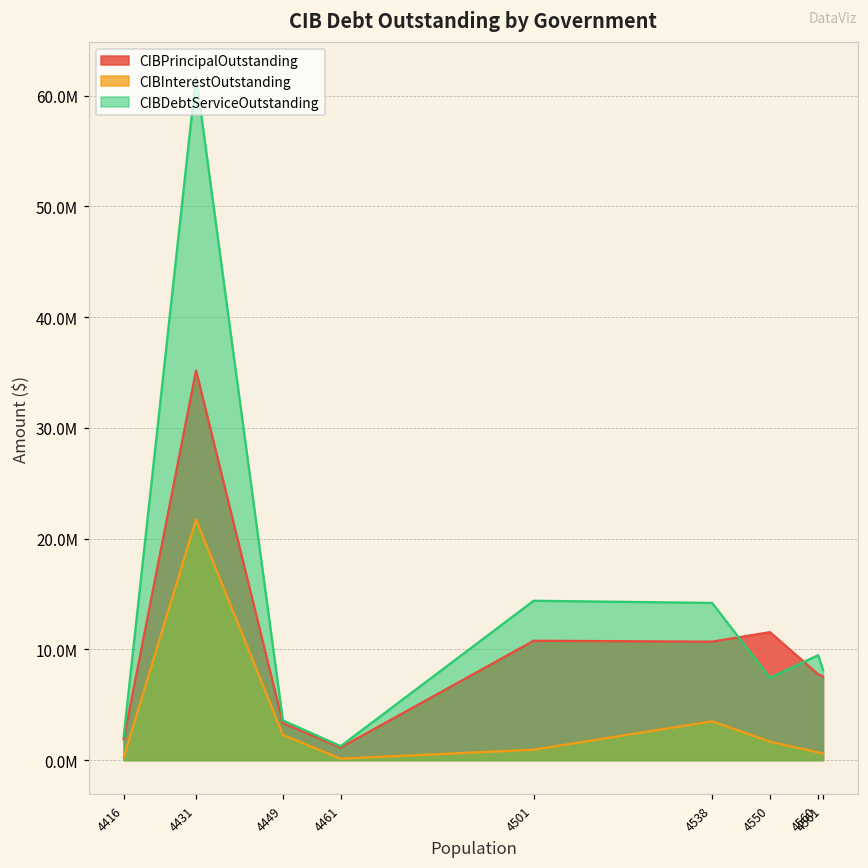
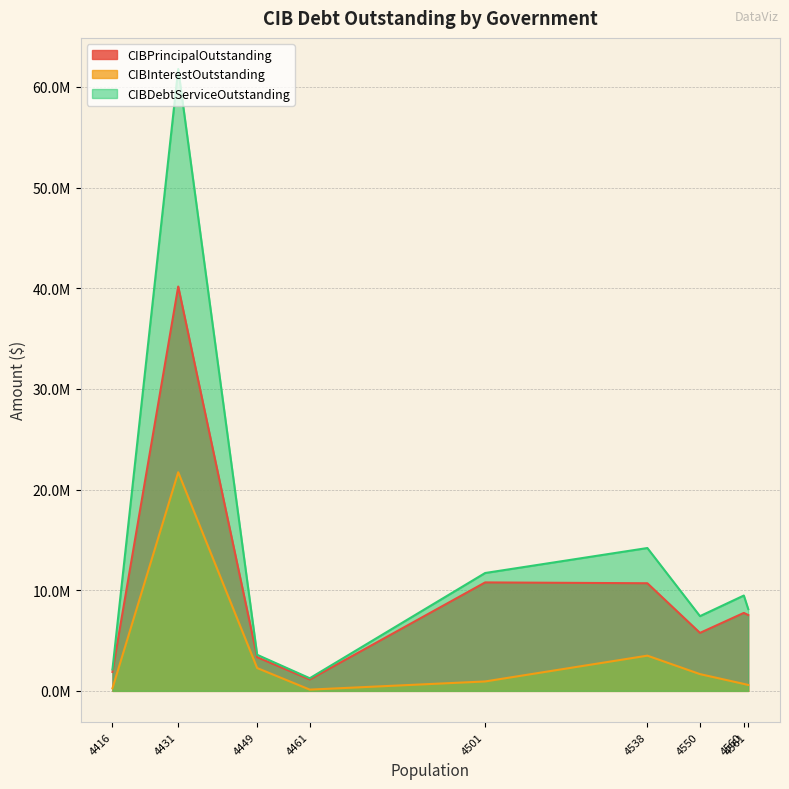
  {
    "CIBPrincipalOutstanding": {
-     "4431": 35200000,
+     "4431": 40200000,
      "4501": 10800000,
      "4538": 10700000,
-     "4550": 11600000,
+     "4550": 5800000,
      "4560": 7700000,
      "4561": 7500000
    },
    "CIBInterestOutstanding": {
      "4416": 200000,
      "4431": 21700000,
      "4449": 2300000,
      "4461": 100000,
      "4501": 900000,
      "4538": 3500000,
      "4550": 1700000,
      "4560": 700000,
      "4561": 600000
    },
    "CIBDebtServiceOutstanding": {
-     "4501": 14400000,
+     "4501": 11700000,
      "4538": 14200000,
      "4550": 7400000,
      "4560": 9500000,
      "4561": 8100000
    }
  }
